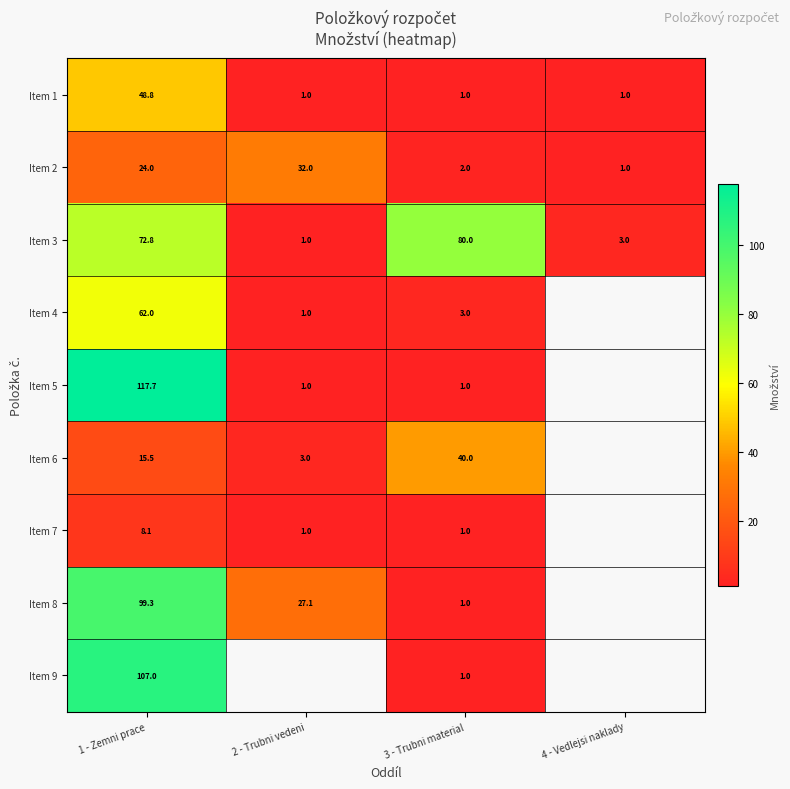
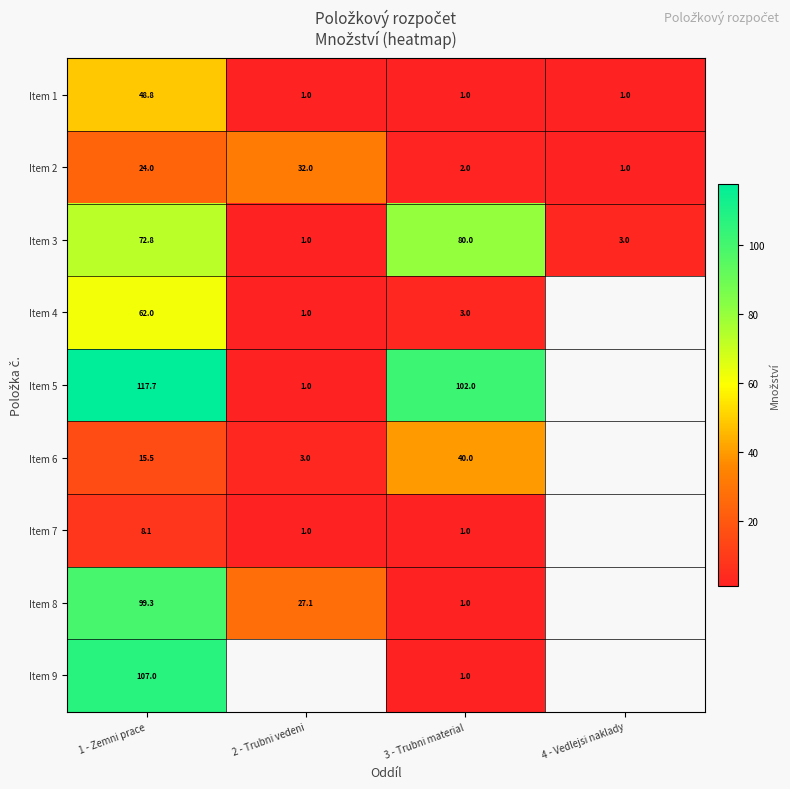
  {
    "Item 1": {
      "1 - Zemni prace": 48.8,
      "2 - Trubni vedeni": 1.0,
      "3 - Trubni material": 1.0,
      "4 - Vedlejsi naklady": 1.0
    },
    "Item 2": {
      "1 - Zemni prace": 24.0,
      "2 - Trubni vedeni": 32.0,
      "3 - Trubni material": 2.0,
      "4 - Vedlejsi naklady": 1.0
    },
    "Item 3": {
      "1 - Zemni prace": 72.8,
      "2 - Trubni vedeni": 1.0,
      "3 - Trubni material": 80.0,
      "4 - Vedlejsi naklady": 3.0
    },
    "Item 4": {
      "1 - Zemni prace": 62.0,
      "2 - Trubni vedeni": 1.0,
      "3 - Trubni material": 3.0
    },
    "Item 5": {
      "1 - Zemni prace": 117.7,
      "2 - Trubni vedeni": 1.0,
-     "3 - Trubni material": 1.0
+     "3 - Trubni material": 102.0
    },
    "Item 6": {
      "1 - Zemni prace": 15.5,
      "2 - Trubni vedeni": 3.0,
      "3 - Trubni material": 40.0
    },
    "Item 7": {
      "1 - Zemni prace": 8.1,
      "2 - Trubni vedeni": 1.0,
      "3 - Trubni material": 1.0
    },
    "Item 8": {
      "1 - Zemni prace": 99.3,
      "2 - Trubni vedeni": 27.1,
      "3 - Trubni material": 1.0
    },
    "Item 9": {
      "1 - Zemni prace": 107.0,
      "3 - Trubni material": 1.0
    }
  }
